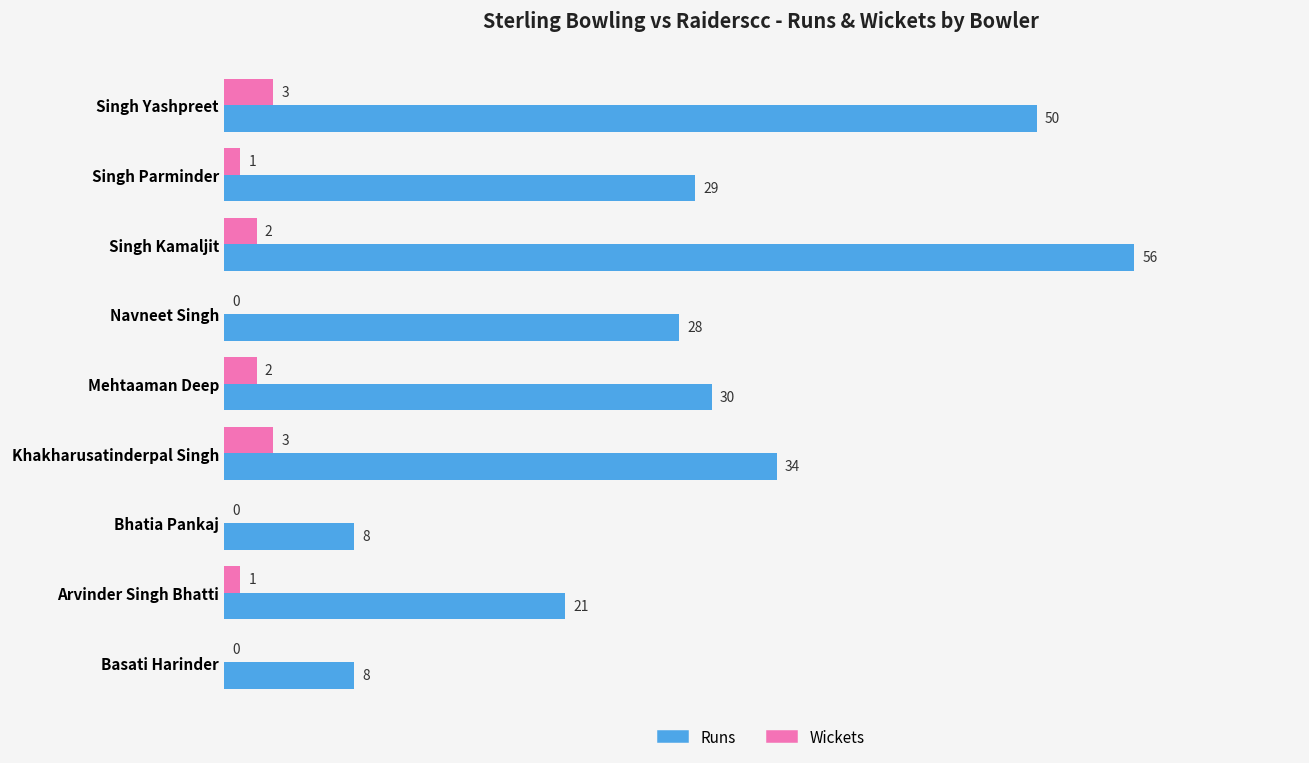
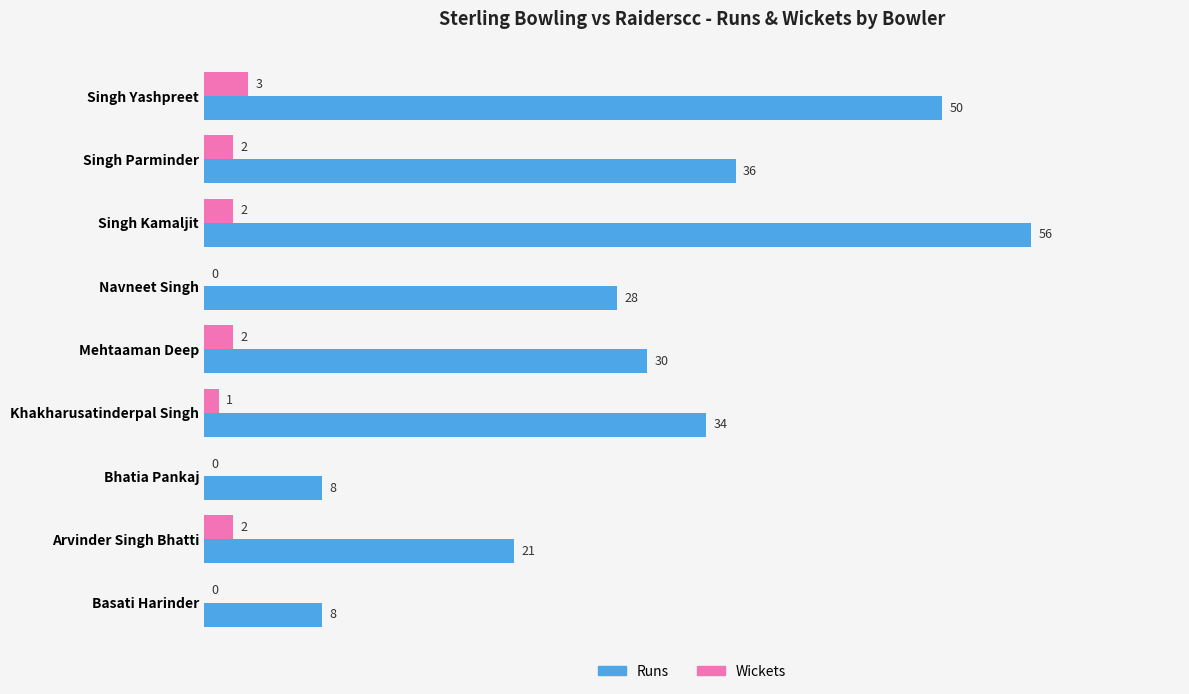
  {
    "Runs": {
      "Singh Yashpreet": 50,
-     "Singh Parminder": 29,
+     "Singh Parminder": 36,
      "Singh Kamaljit": 56,
      "Navneet Singh": 28,
      "Mehtaaman Deep": 30,
      "Khakharusatinderpal Singh": 34,
      "Bhatia Pankaj": 8,
      "Arvinder Singh Bhatti": 21,
      "Basati Harinder": 8
    },
    "Wickets": {
      "Singh Yashpreet": 3,
-     "Singh Parminder": 1,
+     "Singh Parminder": 2,
      "Singh Kamaljit": 2,
      "Navneet Singh": 0,
      "Mehtaaman Deep": 2,
-     "Khakharusatinderpal Singh": 3,
+     "Khakharusatinderpal Singh": 1,
      "Bhatia Pankaj": 0,
-     "Arvinder Singh Bhatti": 1,
+     "Arvinder Singh Bhatti": 2,
      "Basati Harinder": 0
    }
  }
